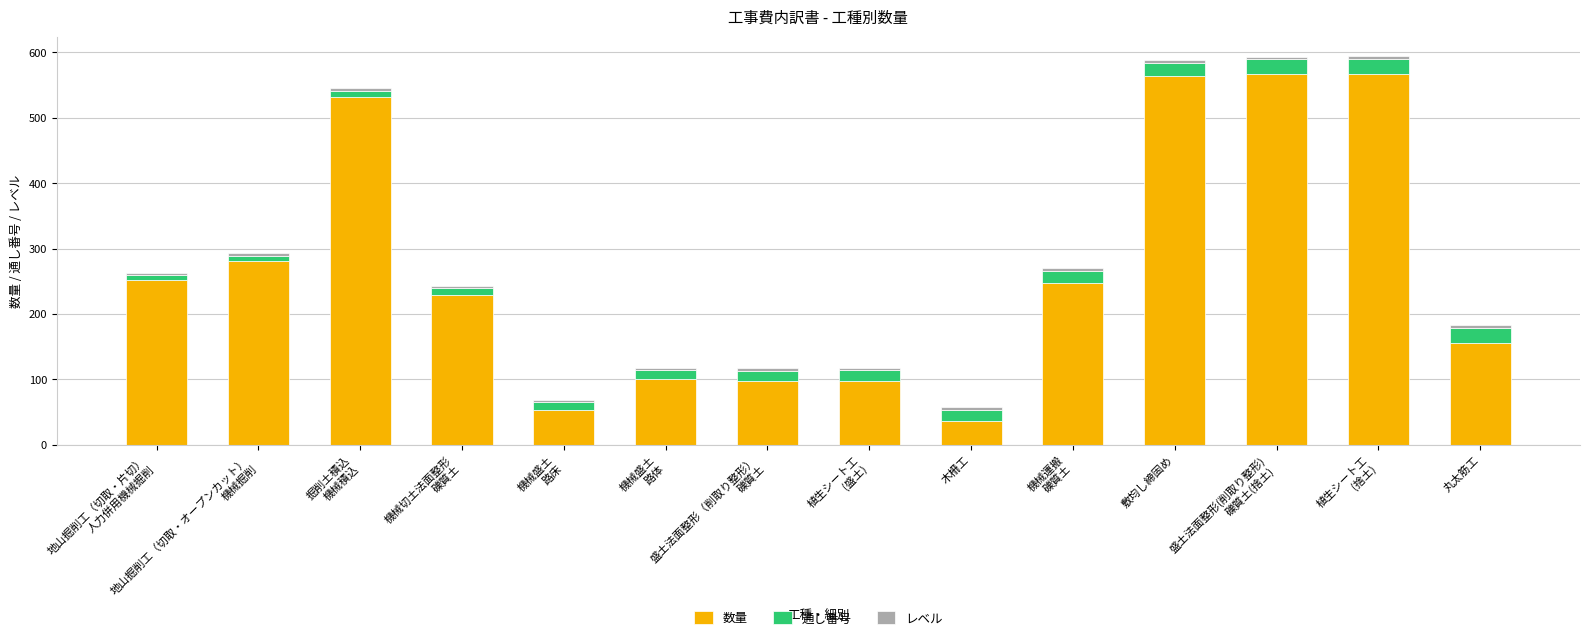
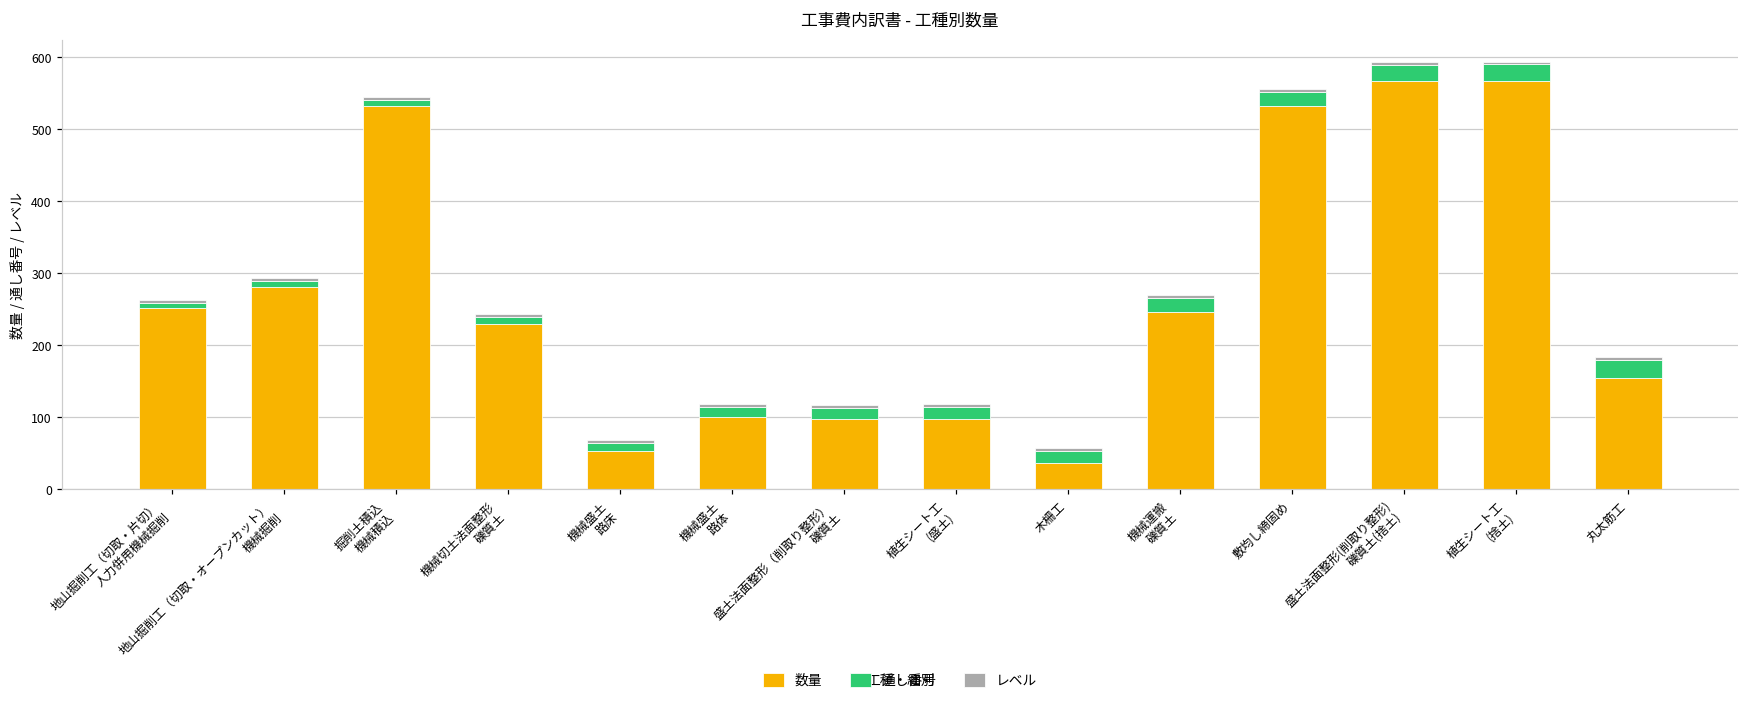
  {
    "数量": {
      "地山掘削工（切取・片切） 人力併用機械掘削": 250,
      "地山掘削工（切取・オープンカット） 機械掘削": 280,
      "掘削土積込 機械積込": 530,
      "機械切土法面整形 礫質土": 230,
      "機械盛土 路床": 50,
      "機械盛土 路体": 100,
      "盛土法面整形（削取り整形） 礫質土": 100,
      "植生シート工 (盛土)": 100,
      "木柵工": 40,
      "機械運搬 礫質土": 250,
-     "敷均し締固め": 560,
+     "敷均し締固め": 530,
      "盛土法面整形(削取り整形) 礫質土(捨土)": 570,
      "植生シート工 (捨土)": 570,
      "丸太筋工": 160
    },
    "通し番号": {
      "地山掘削工（切取・片切） 人力併用機械掘削": 10,
      "地山掘削工（切取・オープンカット） 機械掘削": 10,
      "掘削土積込 機械積込": 10,
      "機械切土法面整形 礫質土": 10,
      "機械盛土 路床": 10,
      "機械盛土 路体": 10,
      "盛土法面整形（削取り整形） 礫質土": 20,
      "植生シート工 (盛土)": 20,
      "木柵工": 20,
      "機械運搬 礫質土": 20,
      "敷均し締固め": 20,
      "盛土法面整形(削取り整形) 礫質土(捨土)": 20,
      "植生シート工 (捨土)": 20,
      "丸太筋工": 20
    },
    "レベル": {
      "地山掘削工（切取・片切） 人力併用機械掘削": 0,
      "地山掘削工（切取・オープンカット） 機械掘削": 0,
      "掘削土積込 機械積込": 0,
      "機械切土法面整形 礫質土": 0,
      "機械盛土 路床": 0,
      "機械盛土 路体": 0,
      "盛土法面整形（削取り整形） 礫質土": 0,
      "植生シート工 (盛土)": 0,
      "木柵工": 0,
      "機械運搬 礫質土": 0,
      "敷均し締固め": 0,
      "盛土法面整形(削取り整形) 礫質土(捨土)": 0,
      "植生シート工 (捨土)": 0,
      "丸太筋工": 0
    }
  }
